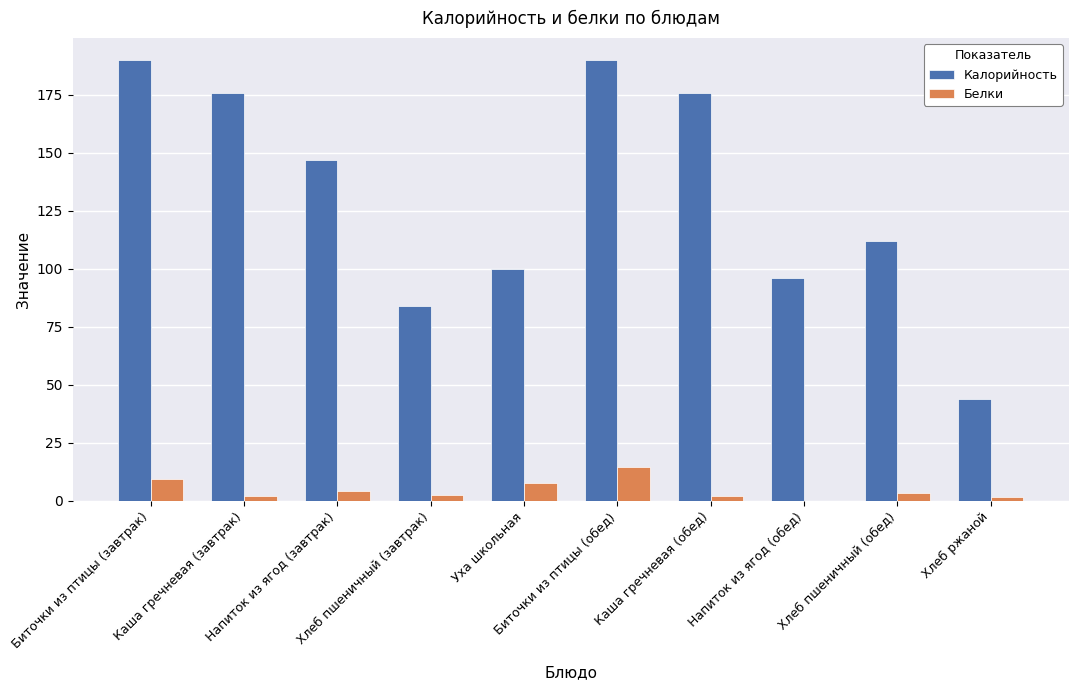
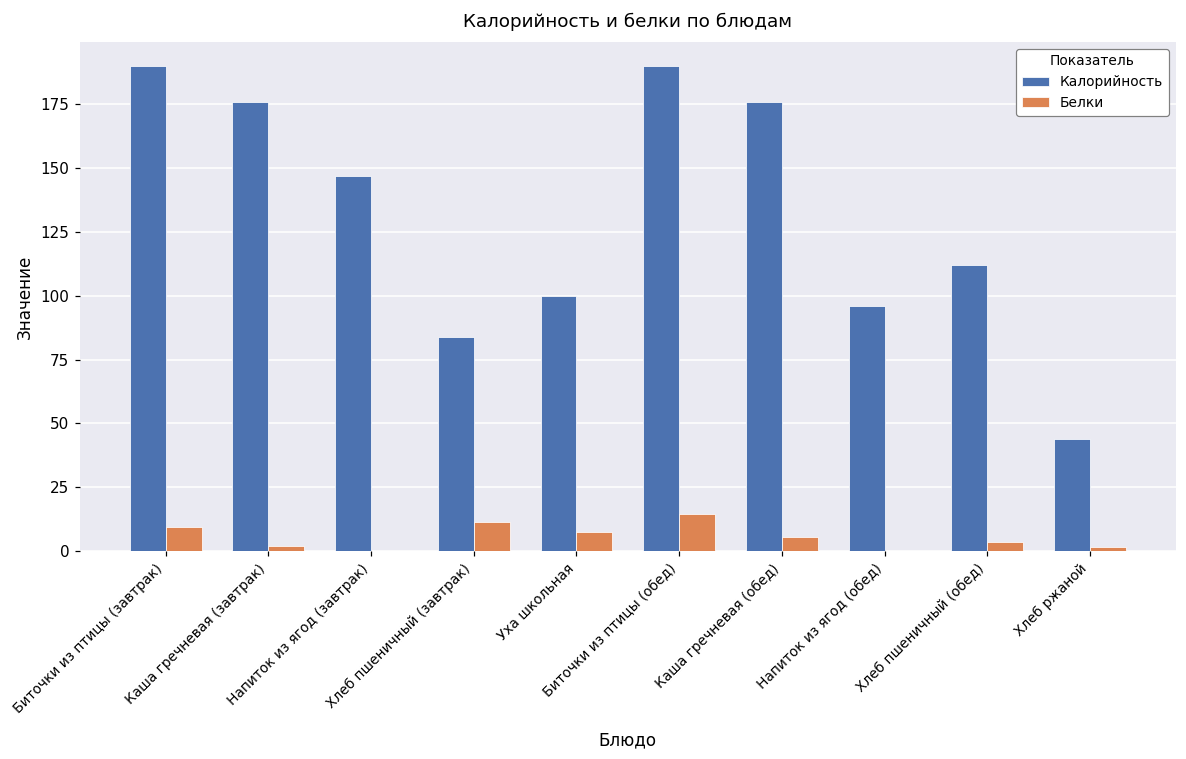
  {
    "Калорийность": {
      "Биточки из птицы (завтрак)": 190,
      "Каша гречневая (завтрак)": 176,
      "Напиток из ягод (завтрак)": 147,
      "Хлеб пшеничный (завтрак)": 84,
      "Уха школьная": 100,
      "Биточки из птицы (обед)": 190,
      "Каша гречневая (обед)": 176,
      "Напиток из ягод (обед)": 96,
      "Хлеб пшеничный (обед)": 112,
      "Хлеб ржаной": 44
    },
    "Белки": {
      "Биточки из птицы (завтрак)": 9,
      "Каша гречневая (завтрак)": 2,
-     "Напиток из ягод (завтрак)": 4,
-     "Хлеб пшеничный (завтрак)": 3,
+     "Напиток из ягод (завтрак)": 0,
+     "Хлеб пшеничный (завтрак)": 11,
      "Уха школьная": 7,
      "Биточки из птицы (обед)": 15,
-     "Каша гречневая (обед)": 2,
+     "Каша гречневая (обед)": 6,
      "Хлеб пшеничный (обед)": 3,
      "Хлеб ржаной": 2
    }
  }
